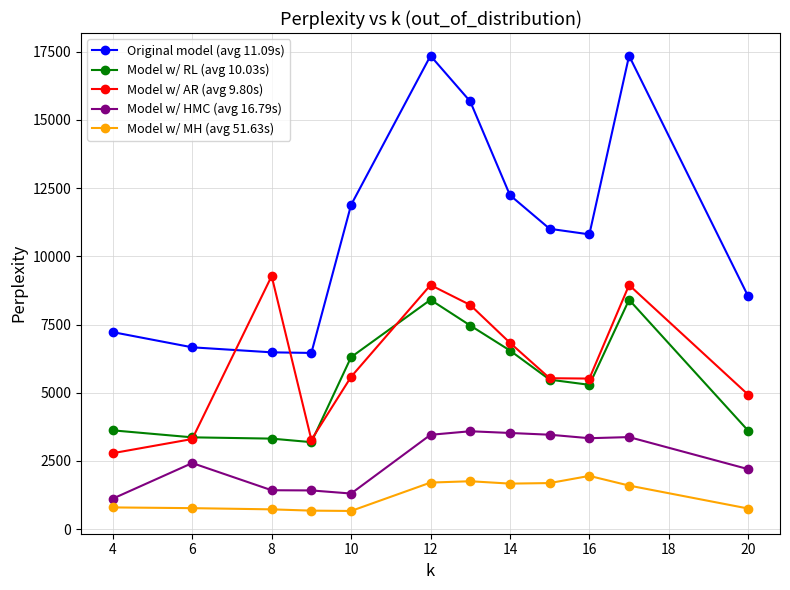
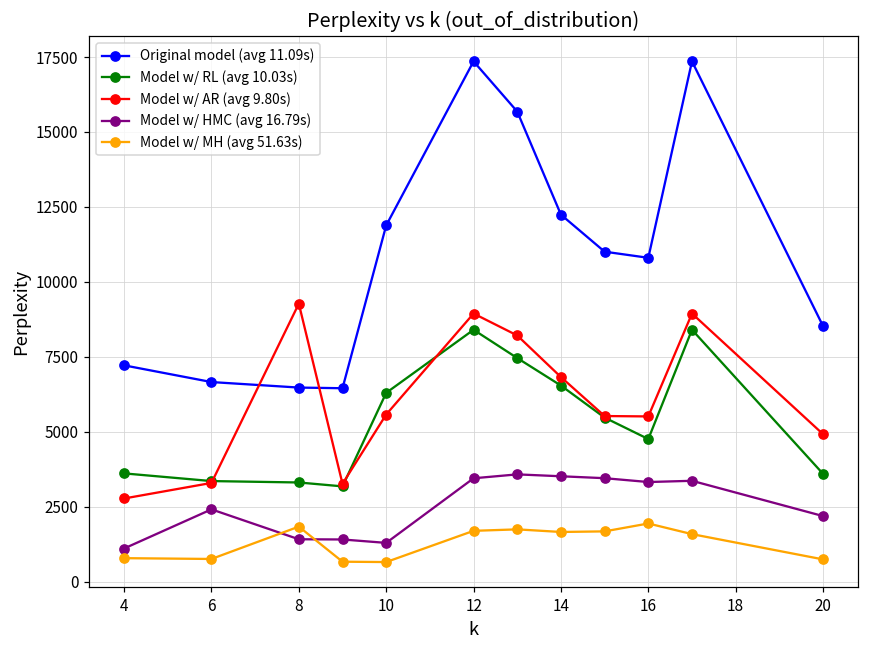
  {
    "Original model (avg 11.09s)": {
      "4": 7200,
      "6": 6700,
      "8": 6500,
      "10": 11900,
      "12": 17400,
      "14": 12200,
      "16": 10800,
      "20": 8500
    },
    "Model w/ RL (avg 10.03s)": {
      "4": 3600,
      "8": 3300,
      "10": 6300,
      "12": 8400,
      "14": 6500,
-     "16": 5300,
+     "16": 4800,
      "20": 3600
    },
    "Model w/ AR (avg 9.80s)": {
      "4": 2800,
      "8": 9300,
      "10": 5600,
      "12": 8900,
      "14": 6800,
      "16": 5500,
      "20": 4900
    },
    "Model w/ HMC (avg 16.79s)": {
      "4": 1100,
      "6": 2400,
      "8": 1400,
      "10": 1300,
      "12": 3500,
      "14": 3500,
      "16": 3300,
      "20": 2200
    },
    "Model w/ MH (avg 51.63s)": {
      "4": 800,
      "6": 800,
-     "8": 700,
+     "8": 1800,
      "10": 700,
      "12": 1700,
      "14": 1700,
      "16": 1900,
      "20": 800
    }
  }
